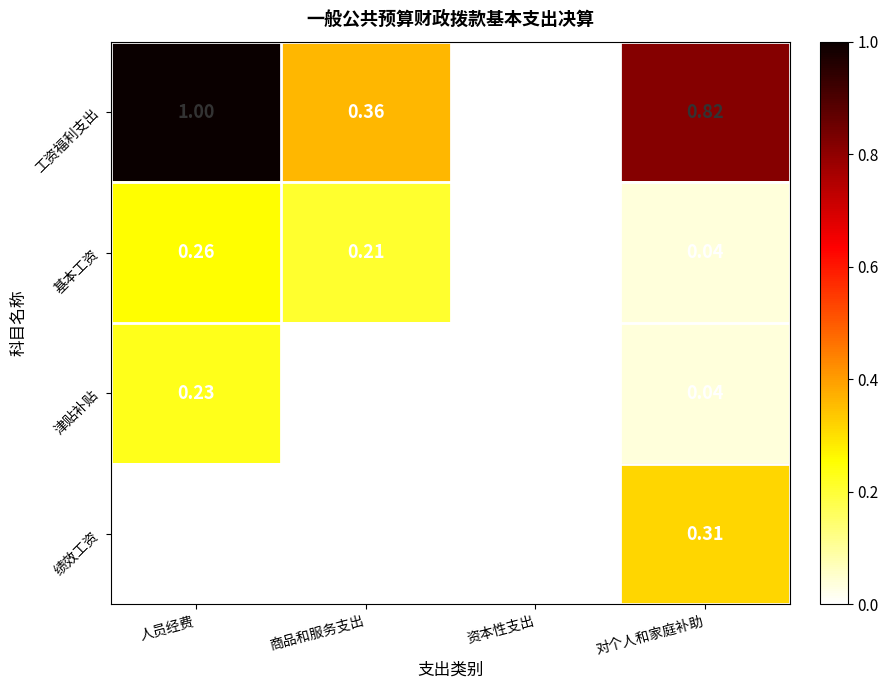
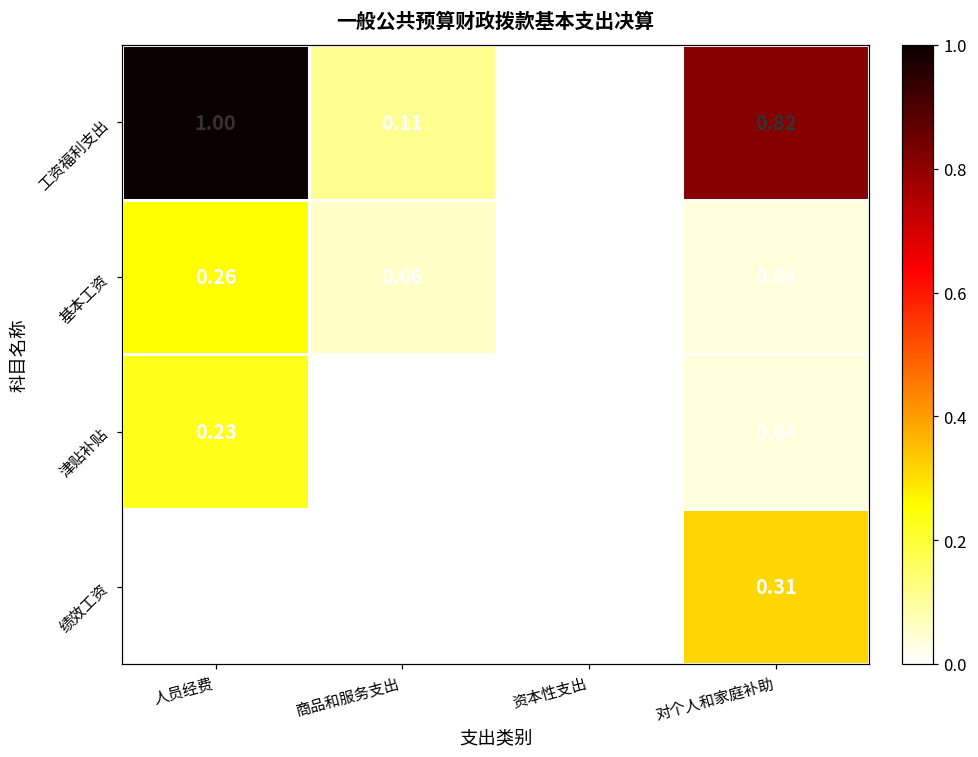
  {
    "工资福利支出": {
      "人员经费": 1.00,
-     "商品和服务支出": 0.36,
+     "商品和服务支出": 0.11,
      "对个人和家庭补助": 0.82
    },
    "基本工资": {
      "人员经费": 0.26,
-     "商品和服务支出": 0.21
+     "商品和服务支出": 0.06
    },
    "津贴补贴": {
      "人员经费": 0.23
    },
    "绩效工资": {
      "对个人和家庭补助": 0.31
    }
  }
